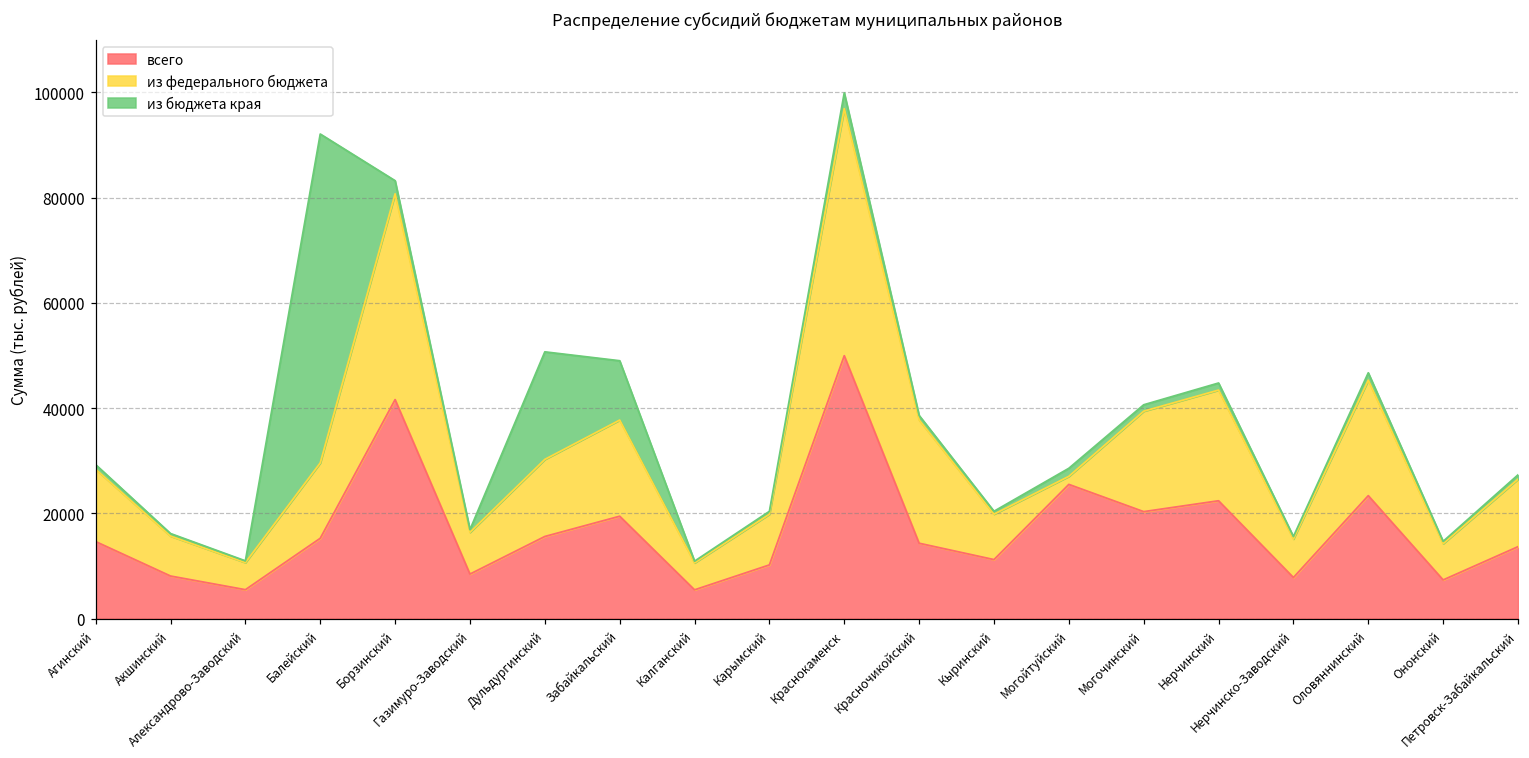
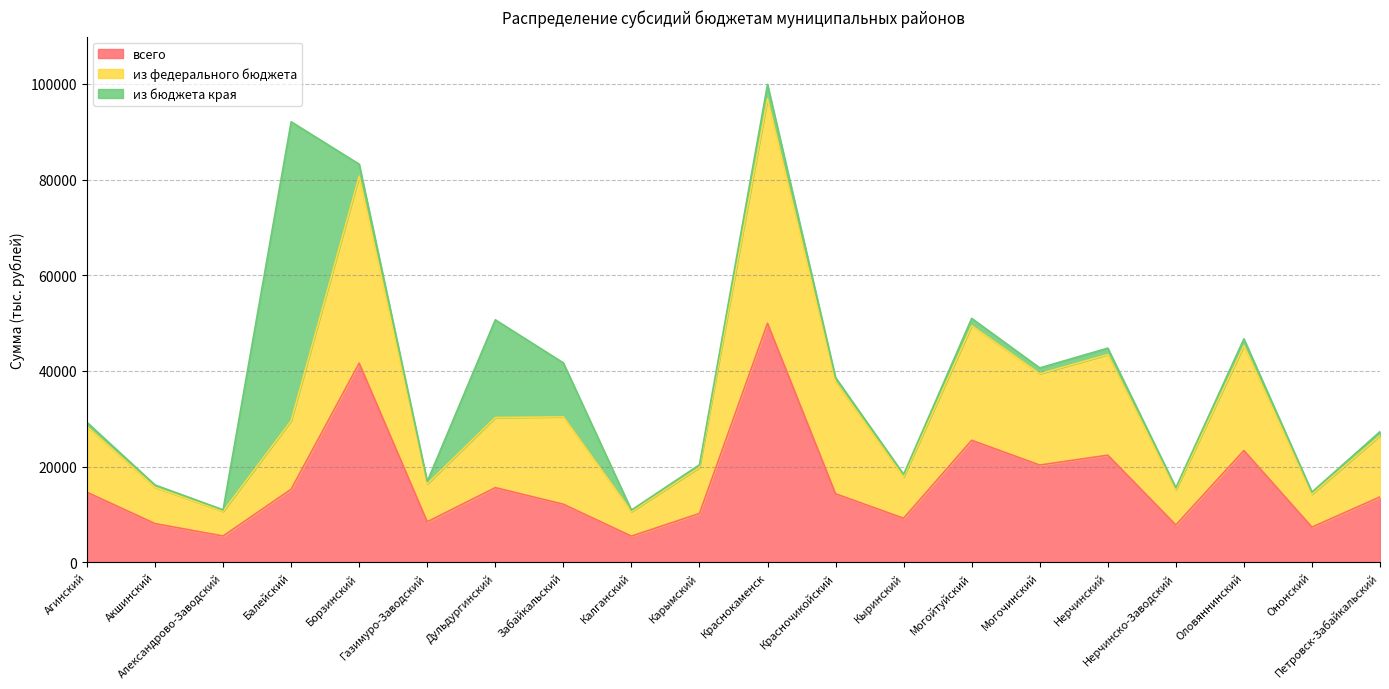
  {
    "всего": {
      "Агинский": 15000,
      "Акшинский": 8000,
      "Александрово-Заводский": 5000,
      "Балейский": 15000,
      "Борзинский": 42000,
      "Газимуро-Заводский": 8000,
      "Дульдургинский": 16000,
-     "Забайкальский": 19000,
+     "Забайкальский": 12000,
      "Калганский": 5000,
      "Карымский": 10000,
      "Краснокаменск": 50000,
      "Красночикойский": 14000,
-     "Кыринский": 11000,
+     "Кыринский": 9000,
      "Могойтуйский": 25000,
      "Могочинский": 20000,
      "Нерчинский": 22000,
      "Нерчинско-Заводский": 8000,
      "Оловяннинский": 23000,
      "Ононский": 7000,
      "Петровск-Забайкальский": 14000
    },
    "из федерального бюджета": {
      "Агинский": 14000,
      "Балейский": 14000,
      "Борзинский": 39000,
      "Дульдургинский": 15000,
      "Забайкальский": 18000,
      "Карымский": 10000,
      "Краснокаменск": 47000,
      "Красночикойский": 23000,
      "Кыринский": 9000,
-     "Могойтуйский": 2000,
+     "Могойтуйский": 24000,
      "Могочинский": 19000,
      "Нерчинский": 21000,
      "Оловяннинский": 22000,
      "Петровск-Забайкальский": 13000
    },
    "из бюджета края": {
      "Агинский": 1000,
      "Балейский": 63000,
      "Борзинский": 2000,
      "Дульдургинский": 20000,
      "Забайкальский": 11000,
      "Карымский": 1000,
      "Краснокаменск": 3000,
      "Красночикойский": 1000,
      "Кыринский": 1000,
      "Могойтуйский": 2000,
      "Могочинский": 1000,
      "Нерчинский": 1000,
      "Оловяннинский": 1000,
      "Петровск-Забайкальский": 1000
    }
  }
